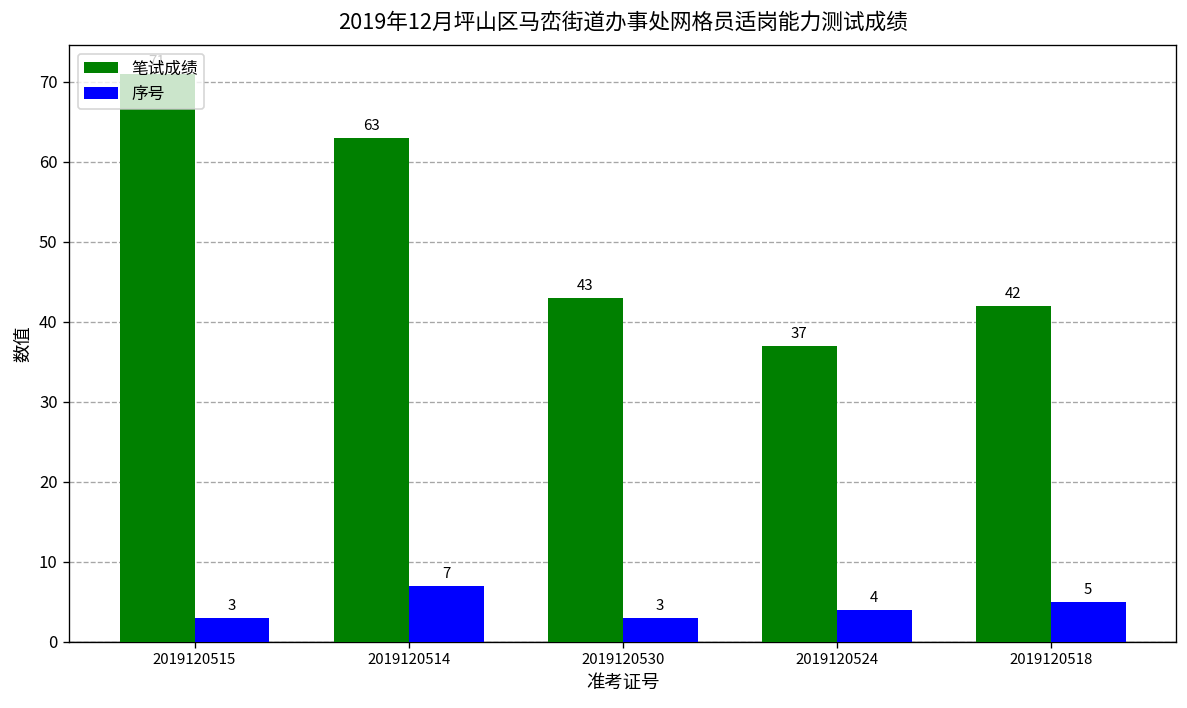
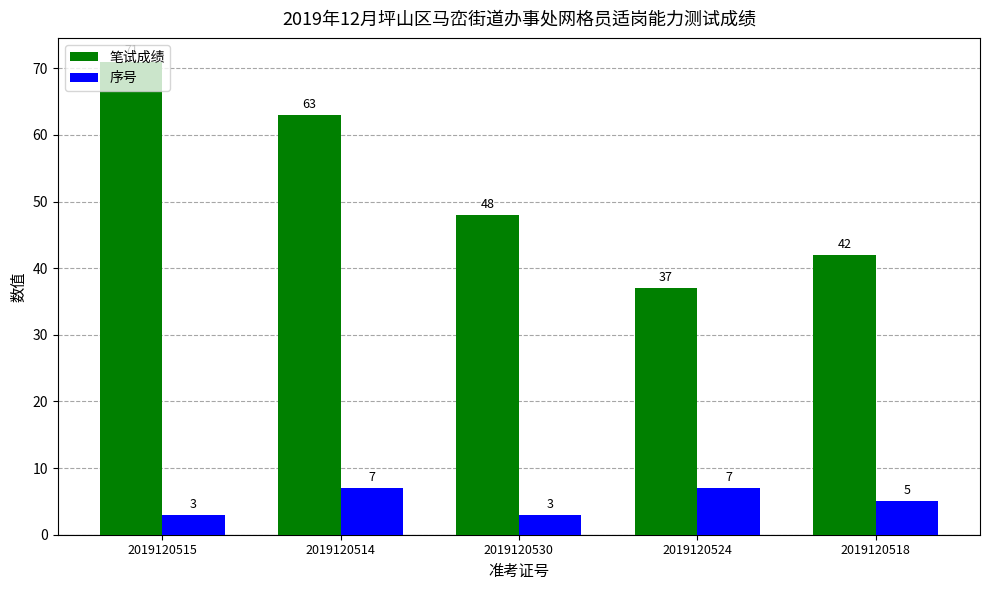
  {
    "笔试成绩": {
      "2019120514": 63,
-     "2019120530": 43,
+     "2019120530": 48,
      "2019120524": 37,
      "2019120518": 42
    },
    "序号": {
      "2019120515": 3,
      "2019120514": 7,
      "2019120530": 3,
-     "2019120524": 4,
+     "2019120524": 7,
      "2019120518": 5
    }
  }
